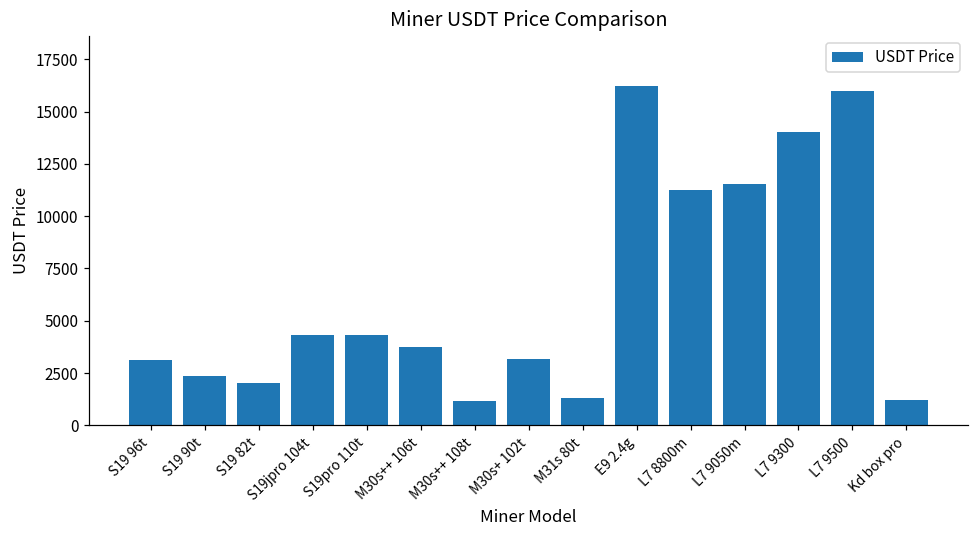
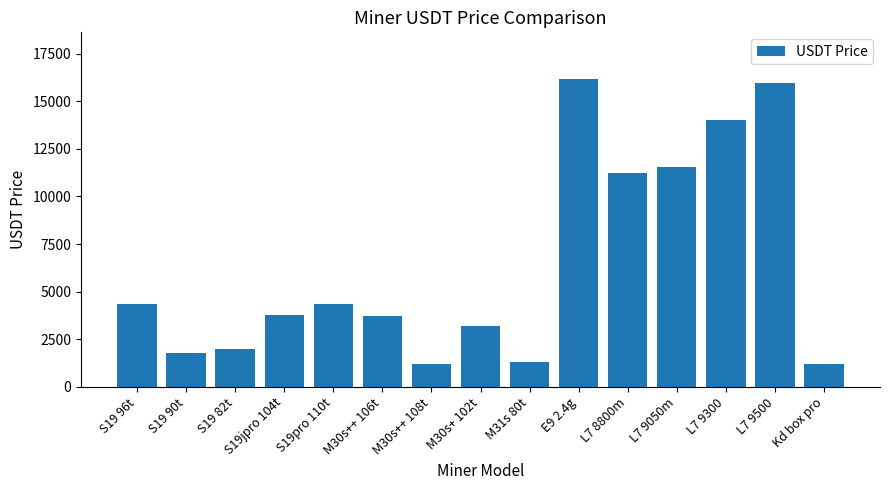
  {
-   "S19 96t": 3100,
-   "S19 90t": 2400,
+   "S19 96t": 4300,
+   "S19 90t": 1700,
    "S19 82t": 2000,
-   "S19jpro 104t": 4300,
+   "S19jpro 104t": 3800,
    "S19pro 110t": 4300,
    "M30s++ 106t": 3700,
    "M30s++ 108t": 1200,
    "M30s+ 102t": 3200,
    "M31s 80t": 1300,
    "E9 2.4g": 16200,
    "L7 8800m": 11200,
    "L7 9050m": 11500,
    "L7 9300": 14000,
    "L7 9500": 16000,
    "Kd box pro": 1200
  }
